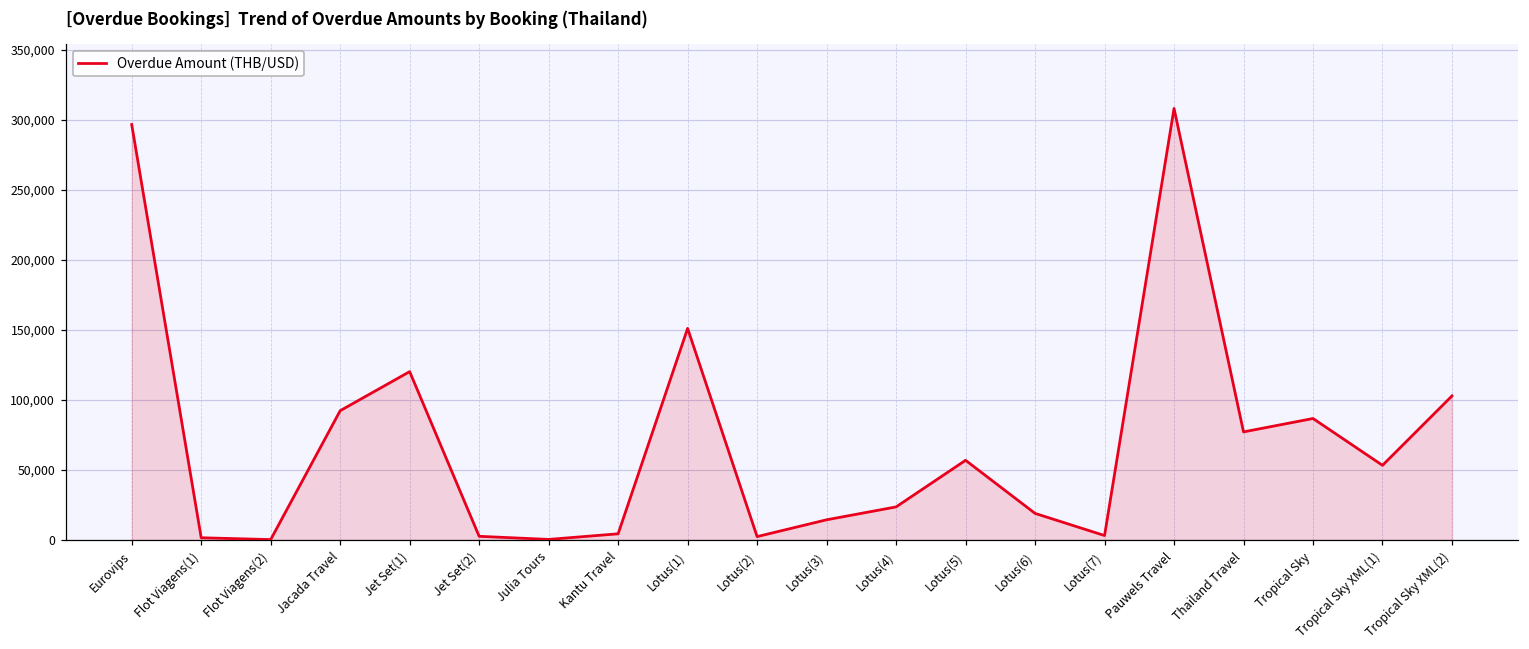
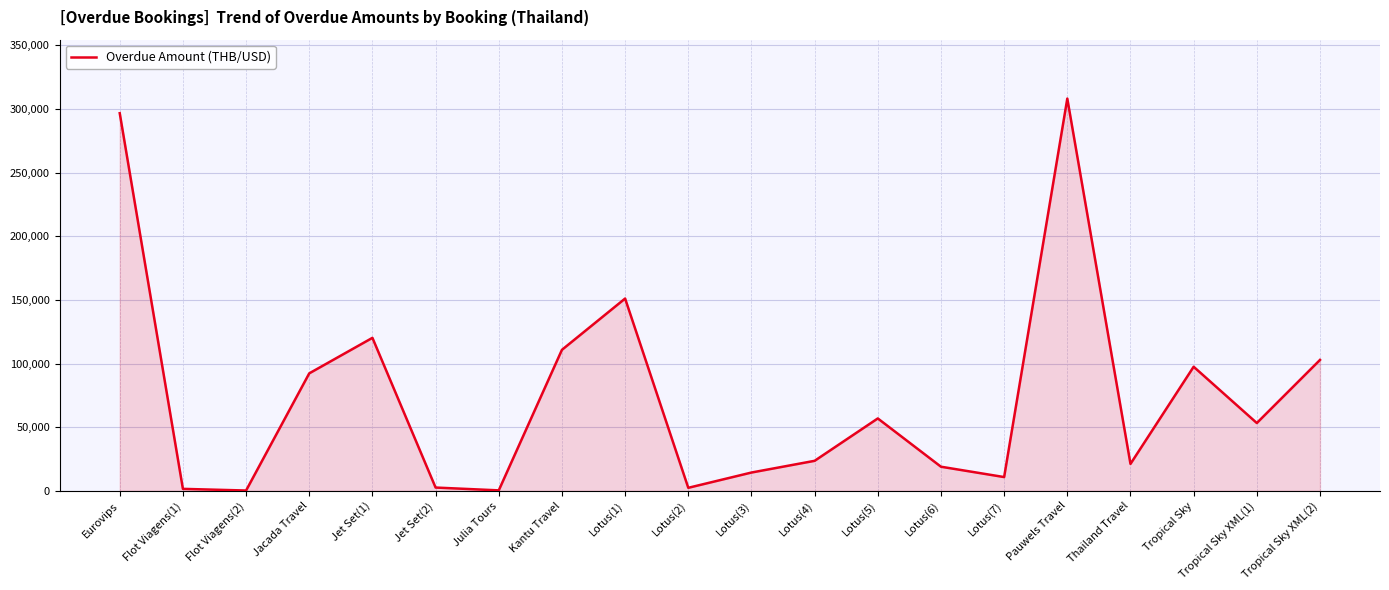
  {
    "Eurovips": "297,000",
    "Flot Viagens(1)": "2,000",
    "Flot Viagens(2)": "0",
    "Jacada Travel": "92,000",
    "Jet Set(1)": "120,000",
    "Jet Set(2)": "3,000",
    "Julia Tours": "0",
-   "Kantu Travel": "4,000",
+   "Kantu Travel": "111,000",
    "Lotus(1)": "151,000",
    "Lotus(2)": "2,000",
    "Lotus(3)": "14,000",
    "Lotus(4)": "24,000",
    "Lotus(5)": "57,000",
    "Lotus(6)": "19,000",
-   "Lotus(7)": "3,000",
+   "Lotus(7)": "11,000",
    "Pauwels Travel": "308,000",
-   "Thailand Travel": "77,000",
-   "Tropical Sky": "87,000",
+   "Thailand Travel": "21,000",
+   "Tropical Sky": "97,000",
    "Tropical Sky XML(1)": "53,000",
    "Tropical Sky XML(2)": "103,000"
  }
